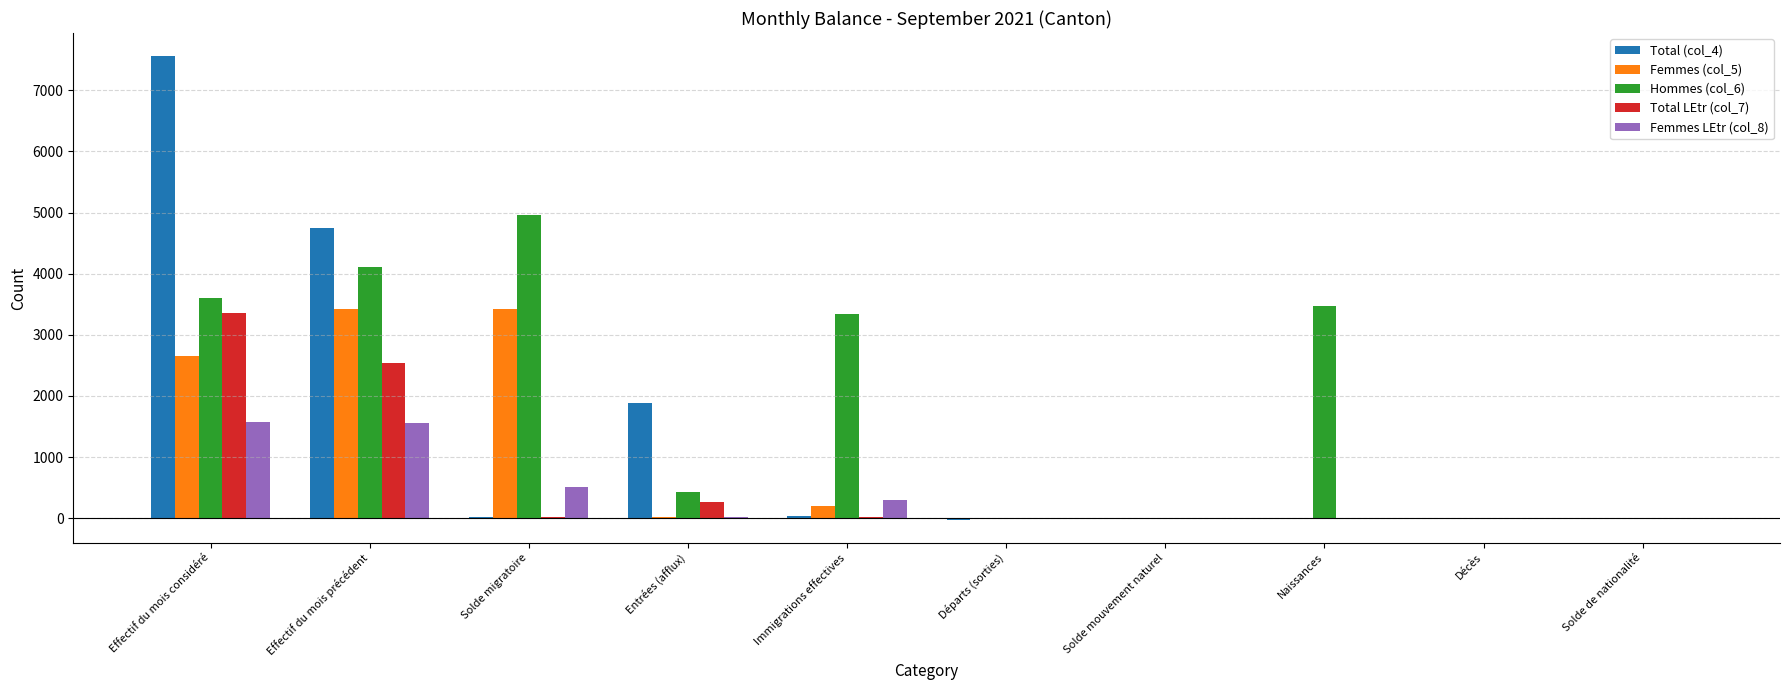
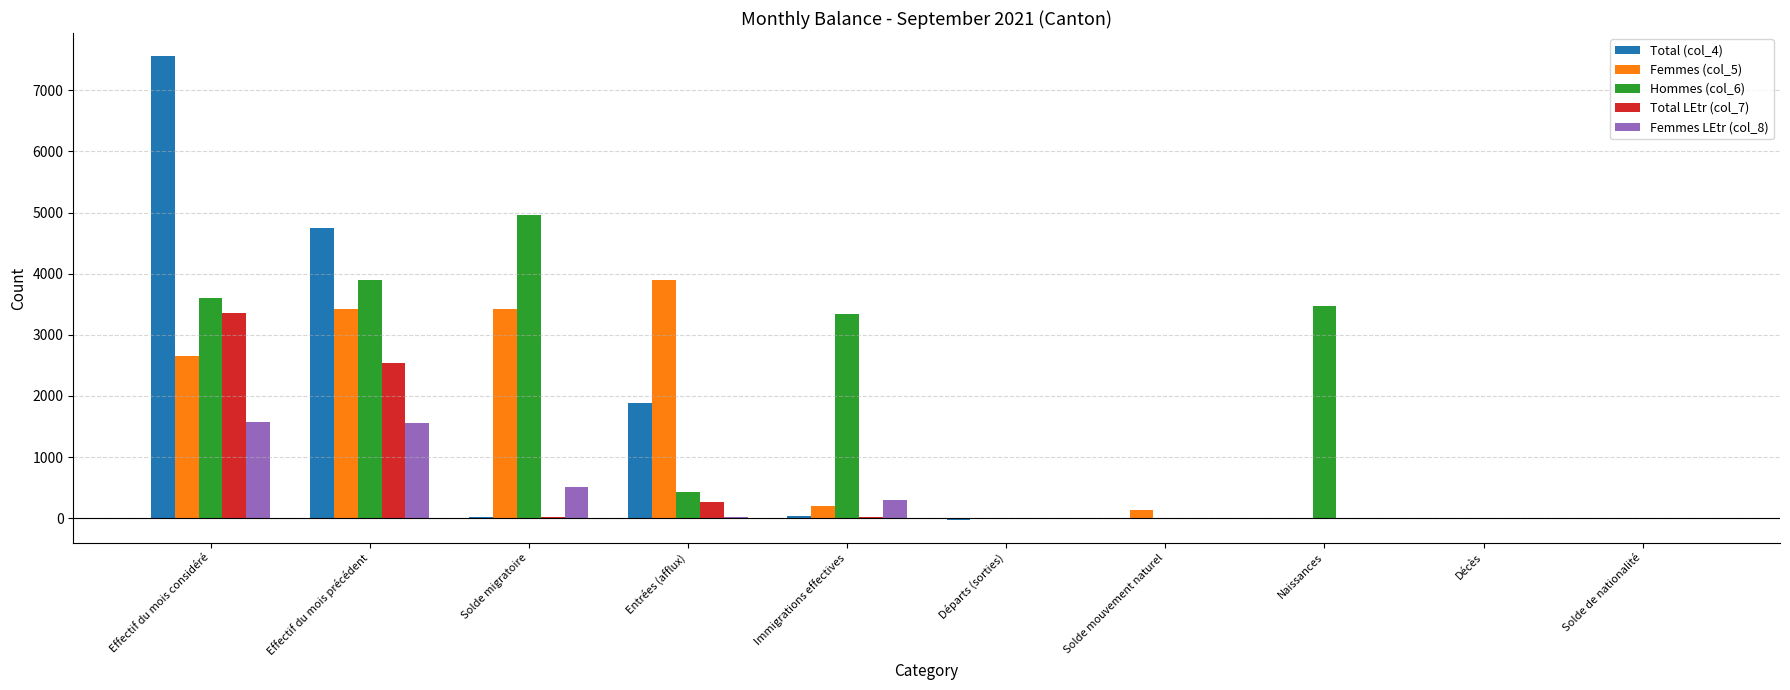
  {
    "Total (col_4)": {
      "Effectif du mois considéré": 7600,
      "Effectif du mois précédent": 4700,
      "Entrées (afflux)": 1900,
      "Immigrations effectives": 0
    },
    "Femmes (col_5)": {
      "Effectif du mois considéré": 2700,
      "Effectif du mois précédent": 3400,
      "Solde migratoire": 3400,
-     "Entrées (afflux)": 0,
+     "Entrées (afflux)": 3900,
      "Immigrations effectives": 200,
-     "Solde mouvement naturel": 0
+     "Solde mouvement naturel": 100
    },
    "Hommes (col_6)": {
      "Effectif du mois considéré": 3600,
-     "Effectif du mois précédent": 4100,
+     "Effectif du mois précédent": 3900,
      "Solde migratoire": 5000,
      "Entrées (afflux)": 400,
      "Immigrations effectives": 3300,
      "Naissances": 3500
    },
    "Total LEtr (col_7)": {
      "Effectif du mois considéré": 3400,
      "Effectif du mois précédent": 2500,
      "Entrées (afflux)": 300,
      "Départs (sorties)": 0,
      "Solde mouvement naturel": 0,
      "Naissances": 0,
      "Décès": 0
    },
    "Femmes LEtr (col_8)": {
      "Effectif du mois considéré": 1600,
      "Effectif du mois précédent": 1600,
      "Solde migratoire": 500,
      "Immigrations effectives": 300,
      "Départs (sorties)": 0,
      "Solde mouvement naturel": 0,
      "Naissances": 0,
      "Décès": 0
    }
  }
